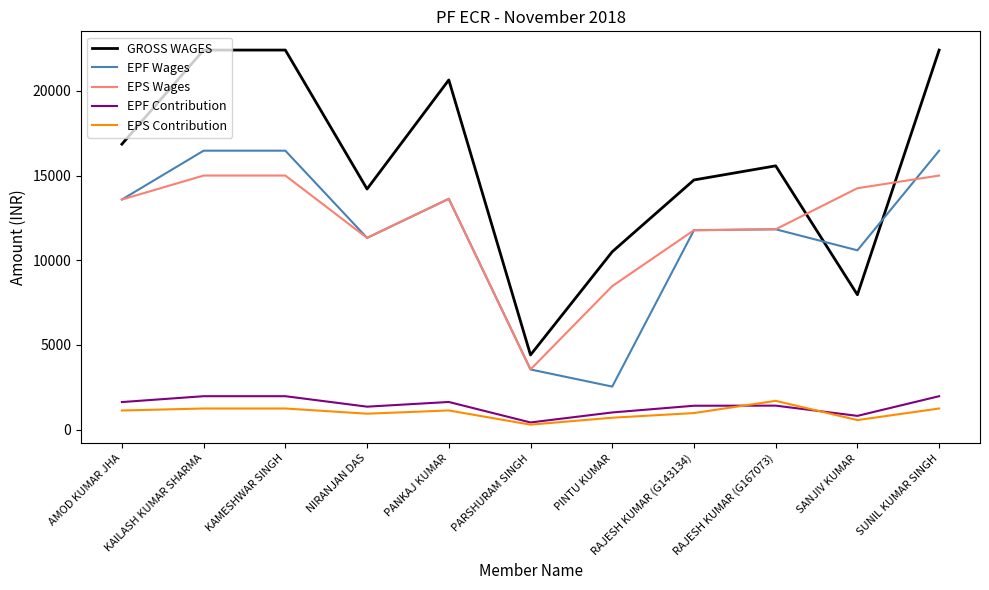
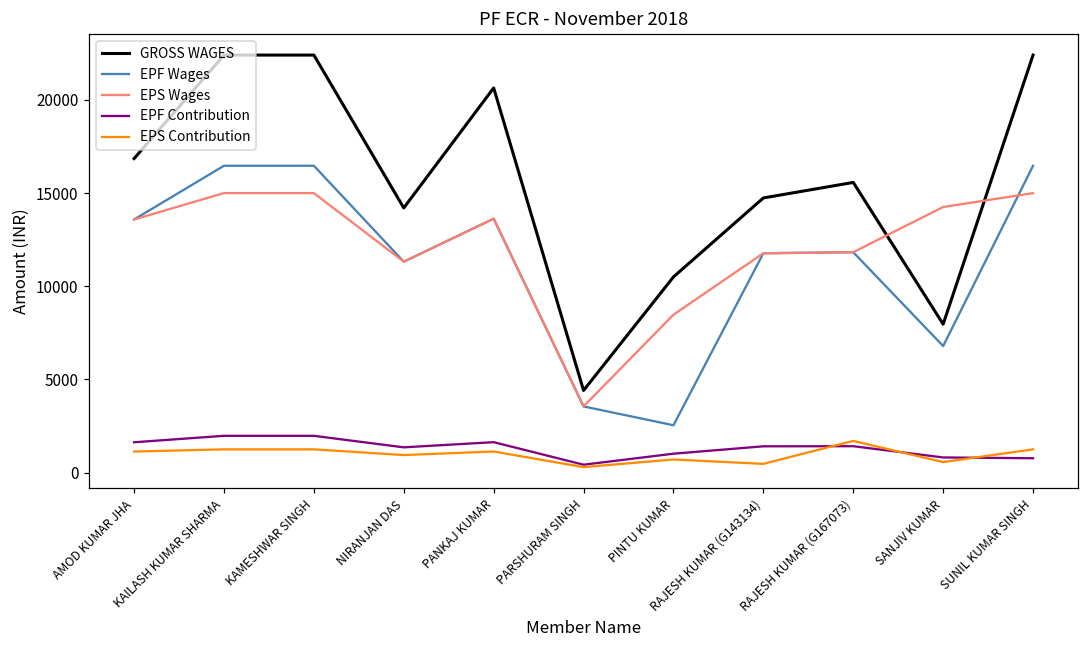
  {
    "GROSS WAGES": {
      "AMOD KUMAR JHA": 16900,
      "KAMESHWAR SINGH": 22400,
      "NIRANJAN DAS": 14200,
      "PANKAJ KUMAR": 20600,
      "PARSHURAM SINGH": 4400,
      "PINTU KUMAR": 10500,
      "RAJESH KUMAR (G143134)": 14700,
      "RAJESH KUMAR (G167073)": 15600,
      "SANJIV KUMAR": 8000,
      "SUNIL KUMAR SINGH": 22400
    },
    "EPF Wages": {
      "KAILASH KUMAR SHARMA": 16500,
      "KAMESHWAR SINGH": 16500,
      "PINTU KUMAR": 2500,
-     "SANJIV KUMAR": 10600,
+     "SANJIV KUMAR": 6800,
      "SUNIL KUMAR SINGH": 16500
    },
    "EPS Wages": {
      "KAILASH KUMAR SHARMA": 15000,
      "KAMESHWAR SINGH": 15000,
      "PINTU KUMAR": 8500,
      "SANJIV KUMAR": 14300,
      "SUNIL KUMAR SINGH": 15000
    },
    "EPF Contribution": {
      "AMOD KUMAR JHA": 1600,
      "KAILASH KUMAR SHARMA": 2000,
      "KAMESHWAR SINGH": 2000,
      "NIRANJAN DAS": 1400,
      "PANKAJ KUMAR": 1600,
      "PINTU KUMAR": 1000,
      "RAJESH KUMAR (G143134)": 1400,
      "RAJESH KUMAR (G167073)": 1400,
      "SANJIV KUMAR": 800,
-     "SUNIL KUMAR SINGH": 2000
+     "SUNIL KUMAR SINGH": 800
    },
    "EPS Contribution": {
      "AMOD KUMAR JHA": 1100,
      "KAILASH KUMAR SHARMA": 1300,
      "KAMESHWAR SINGH": 1300,
      "NIRANJAN DAS": 900,
      "PANKAJ KUMAR": 1100,
      "PINTU KUMAR": 700,
-     "RAJESH KUMAR (G143134)": 1000,
+     "RAJESH KUMAR (G143134)": 500,
      "RAJESH KUMAR (G167073)": 1700,
      "SANJIV KUMAR": 600,
      "SUNIL KUMAR SINGH": 1300
    }
  }
